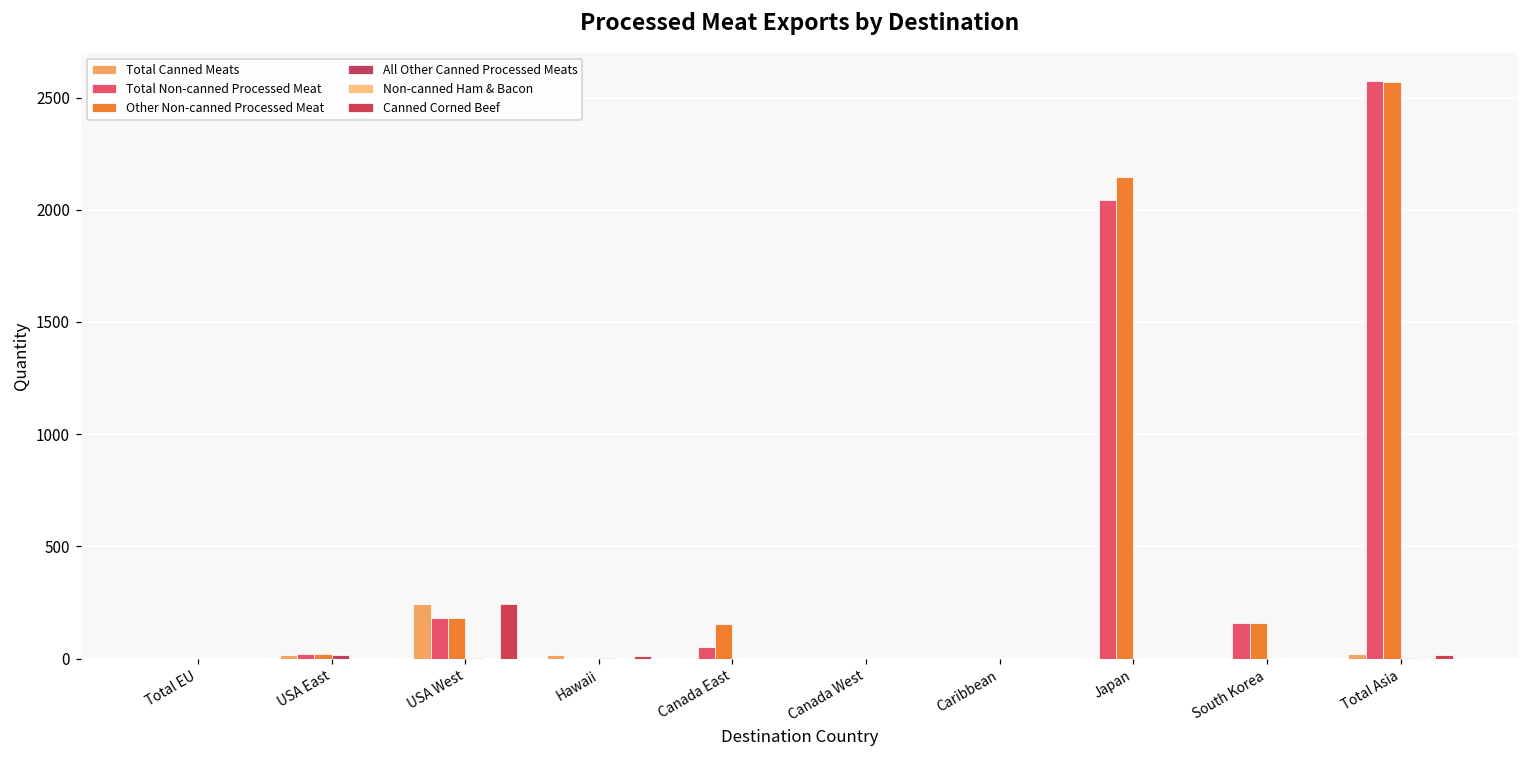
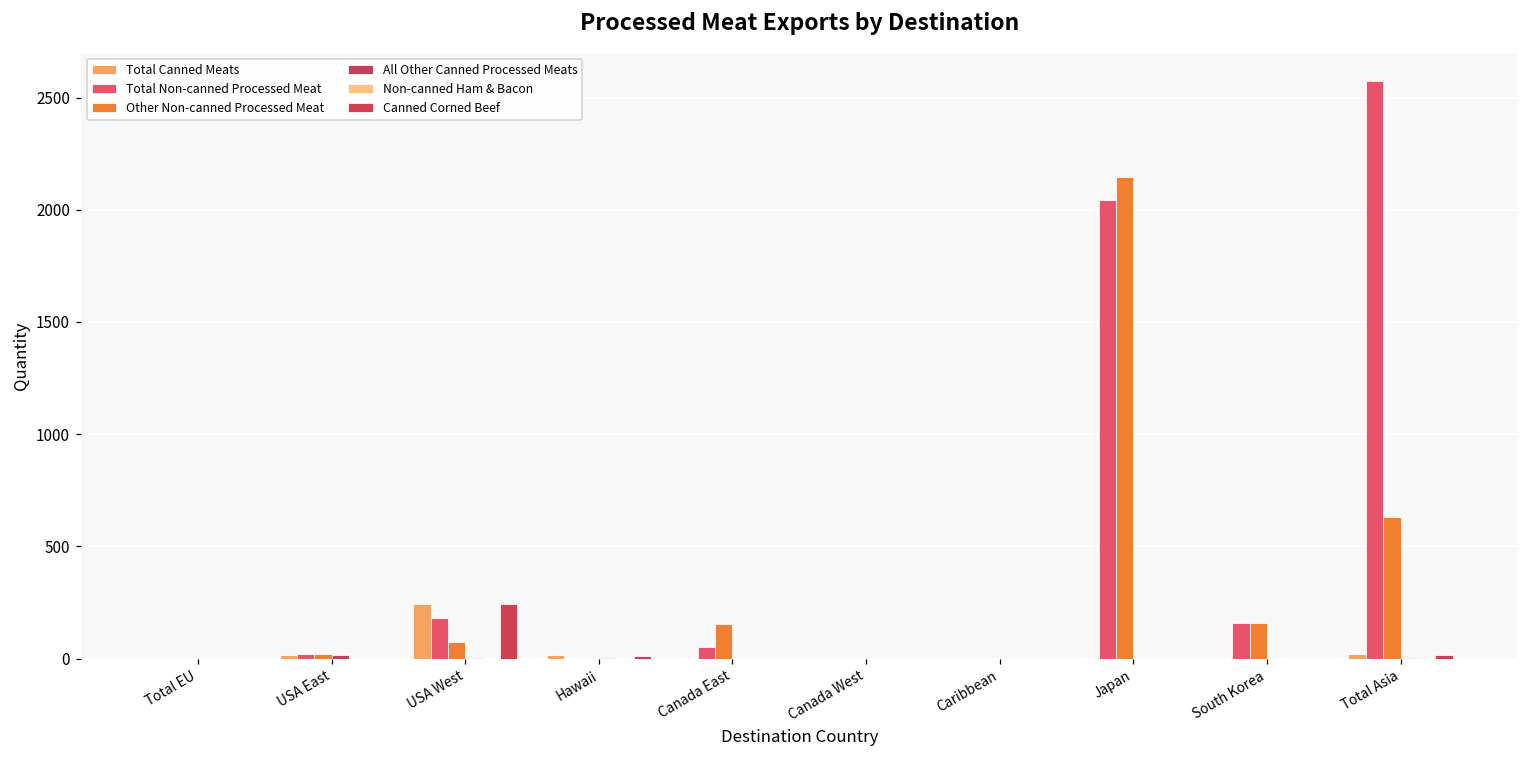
  {
    "Other Non-canned Processed Meat": {
      "Total EU": 0,
      "USA East": 20,
-     "USA West": 180,
+     "USA West": 70,
      "Hawaii": 0,
      "Canada East": 150,
      "Canada West": 0,
      "Caribbean": 0,
      "Japan": 2150,
      "South Korea": 160,
-     "Total Asia": 2570
+     "Total Asia": 630
    }
  }
